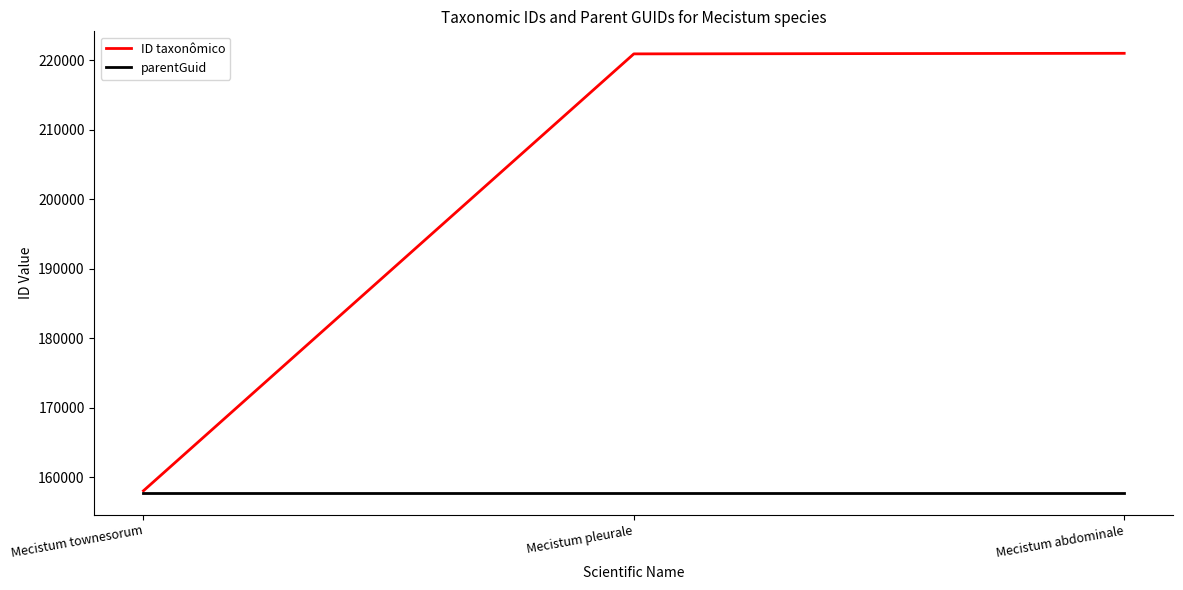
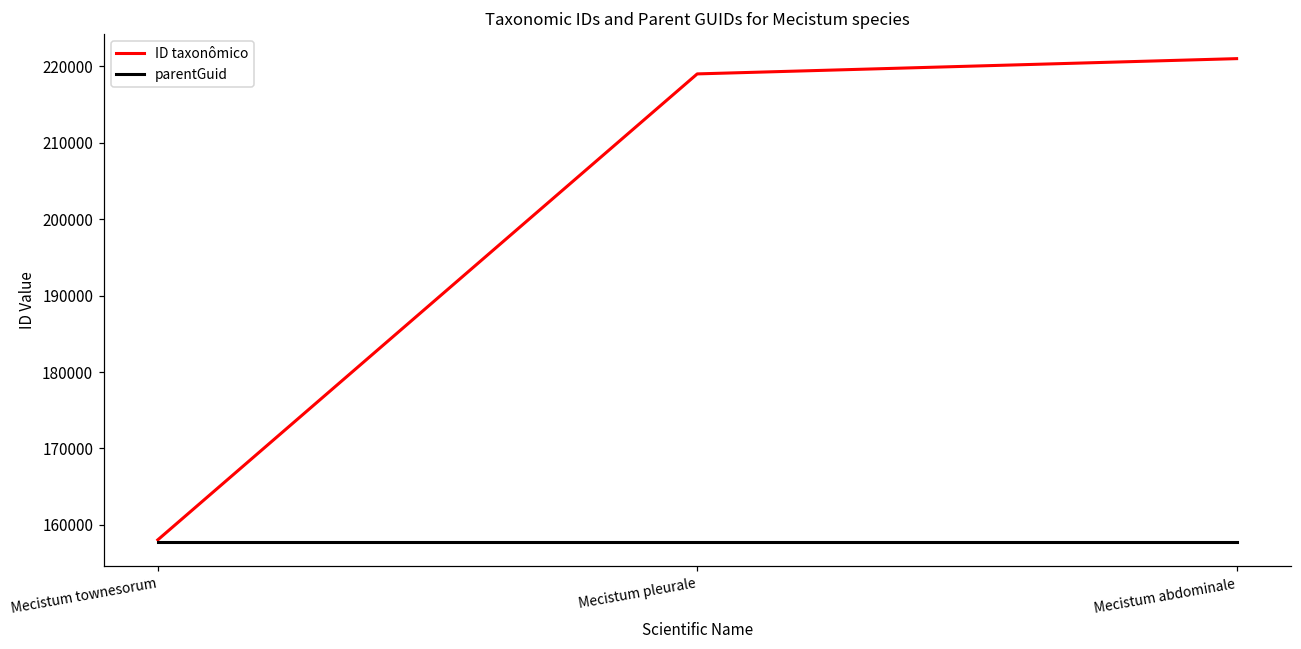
  {
    "ID taxonômico": {
-     "Mecistum pleurale": 221000,
+     "Mecistum pleurale": 219000,
      "Mecistum abdominale": 221000
    },
    "parentGuid": {
      "Mecistum pleurale": 158000,
      "Mecistum abdominale": 158000
    }
  }
